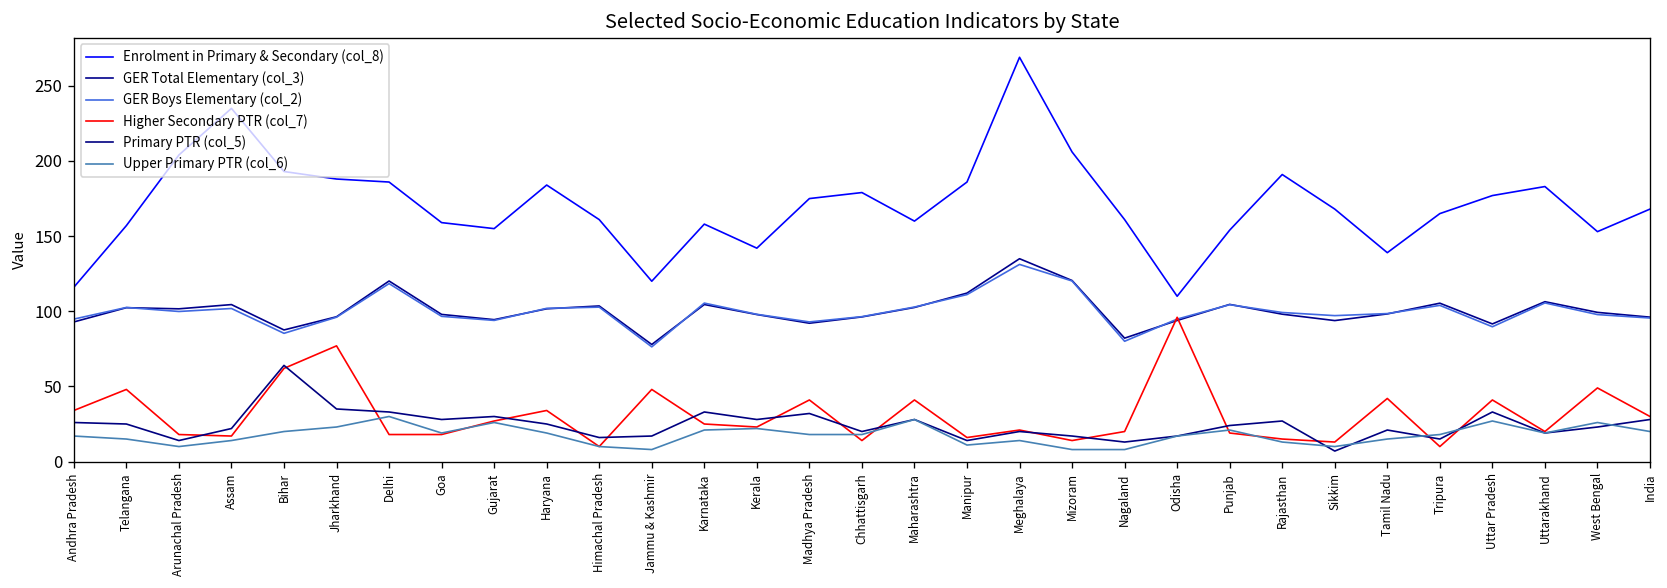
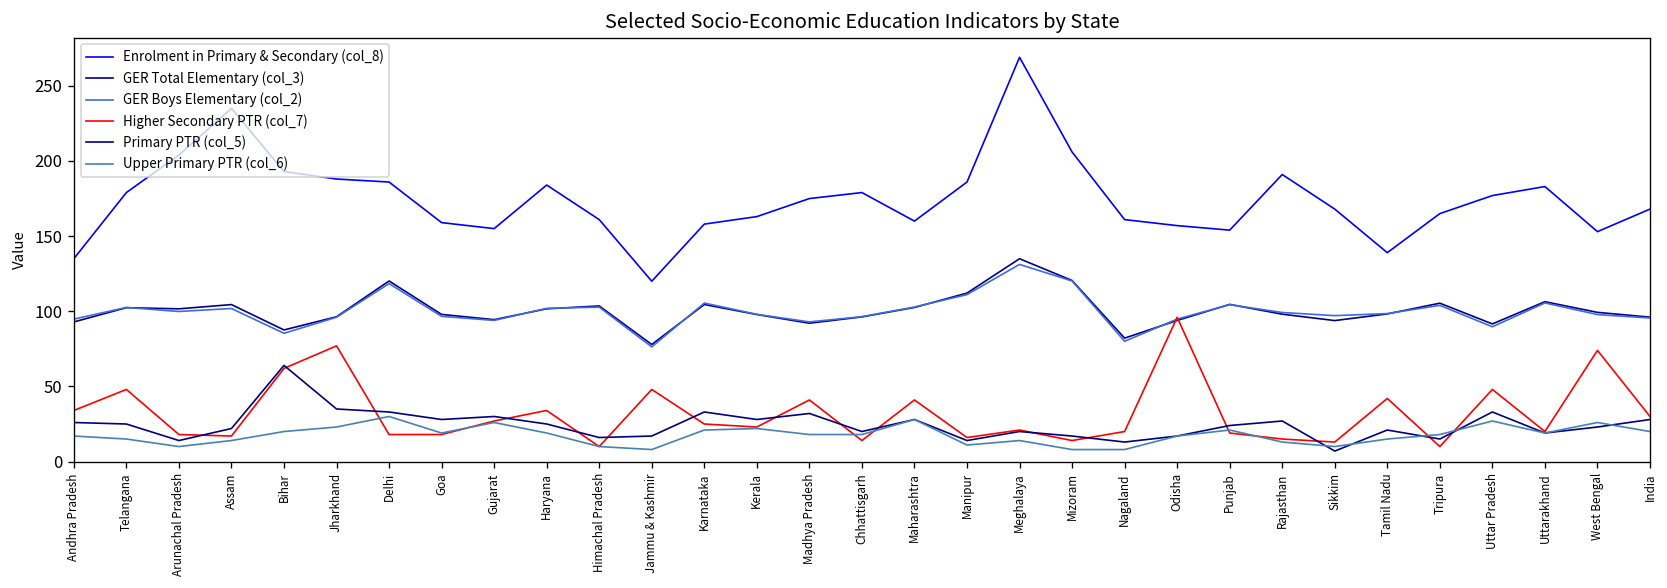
  {
    "Enrolment in Primary & Secondary (col_8)": {
-     "Andhra Pradesh": 116,
-     "Telangana": 157,
+     "Andhra Pradesh": 135,
+     "Telangana": 179,
      "Bihar": 193,
      "Jharkhand": 188,
      "Delhi": 186,
      "Goa": 159,
      "Gujarat": 155,
      "Haryana": 184,
      "Himachal Pradesh": 161,
      "Jammu & Kashmir": 120,
      "Karnataka": 158,
-     "Kerala": 142,
+     "Kerala": 163,
      "Madhya Pradesh": 175,
      "Chhattisgarh": 179,
      "Maharashtra": 160,
      "Manipur": 186,
      "Meghalaya": 269,
      "Mizoram": 206,
      "Nagaland": 161,
-     "Odisha": 110,
+     "Odisha": 157,
      "Punjab": 154,
      "Rajasthan": 191,
      "Sikkim": 168,
      "Tamil Nadu": 139,
      "Tripura": 165,
      "Uttar Pradesh": 177,
      "Uttarakhand": 183,
      "West Bengal": 153,
      "India": 168
    },
    "Higher Secondary PTR (col_7)": {
      "Andhra Pradesh": 34,
      "Telangana": 48,
      "Arunachal Pradesh": 18,
      "Assam": 17,
      "Jharkhand": 77,
      "Delhi": 18,
      "Haryana": 34,
      "Jammu & Kashmir": 48,
      "Karnataka": 25,
      "Madhya Pradesh": 41,
      "Chhattisgarh": 14,
      "Maharashtra": 41,
      "Mizoram": 14,
      "Nagaland": 20,
      "Sikkim": 13,
      "Tamil Nadu": 42,
      "Tripura": 10,
-     "Uttar Pradesh": 41,
-     "West Bengal": 49
+     "Uttar Pradesh": 48,
+     "West Bengal": 74
    }
  }
